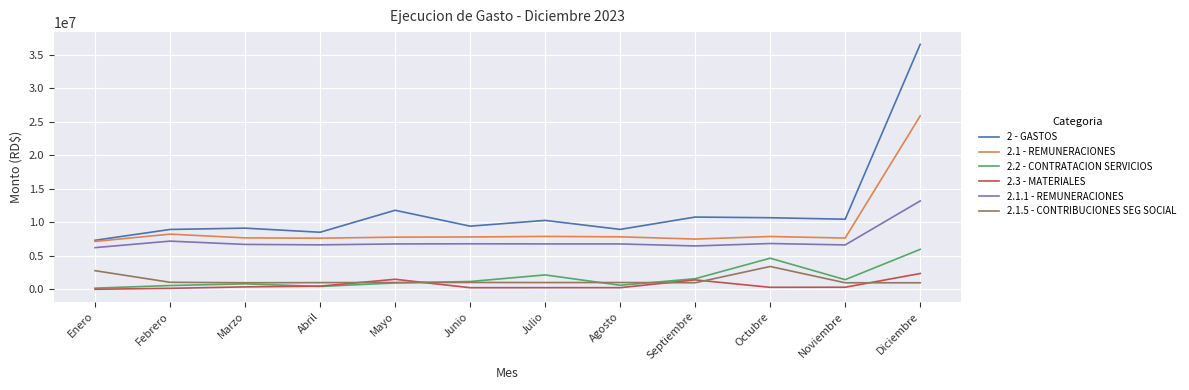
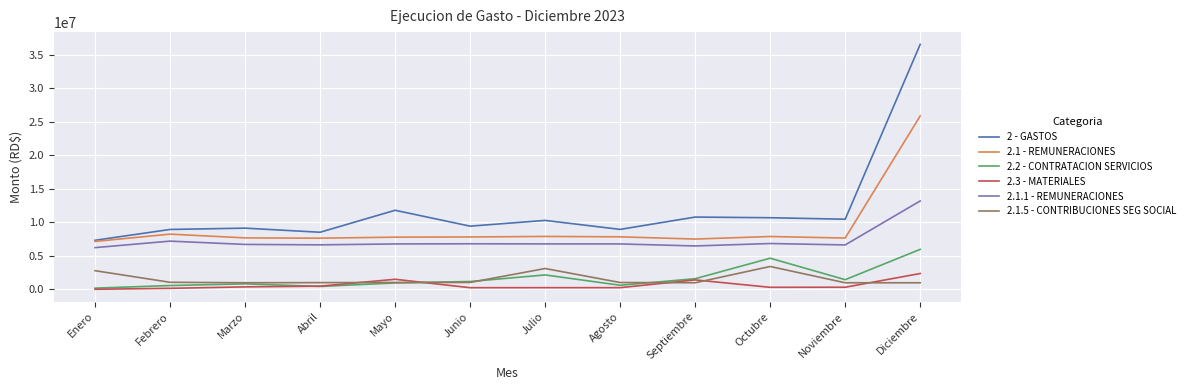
  {
    "2.2 - CONTRATACION SERVICIOS": {
      "Febrero": 1000000,
      "Julio": 2000000,
      "Octubre": 5000000,
      "Noviembre": 1000000,
      "Diciembre": 6000000
    },
    "2.1.5 - CONTRIBUCIONES SEG SOCIAL": {
      "Enero": 3000000,
      "Febrero": 1000000,
      "Abril": 1000000,
-     "Julio": 1000000,
+     "Julio": 3000000,
      "Agosto": 1000000,
      "Septiembre": 1000000,
      "Octubre": 3000000,
      "Noviembre": 1000000,
      "Diciembre": 1000000
    }
  }
